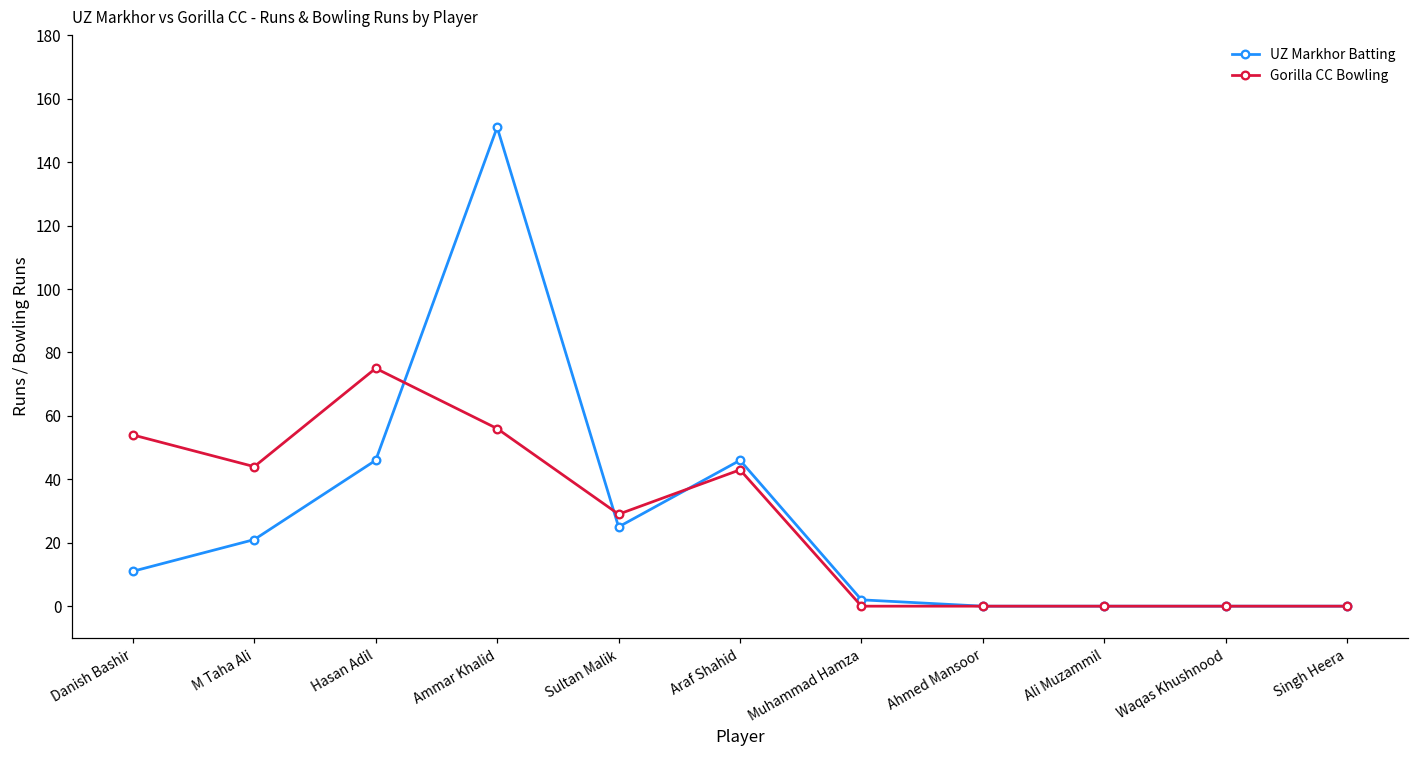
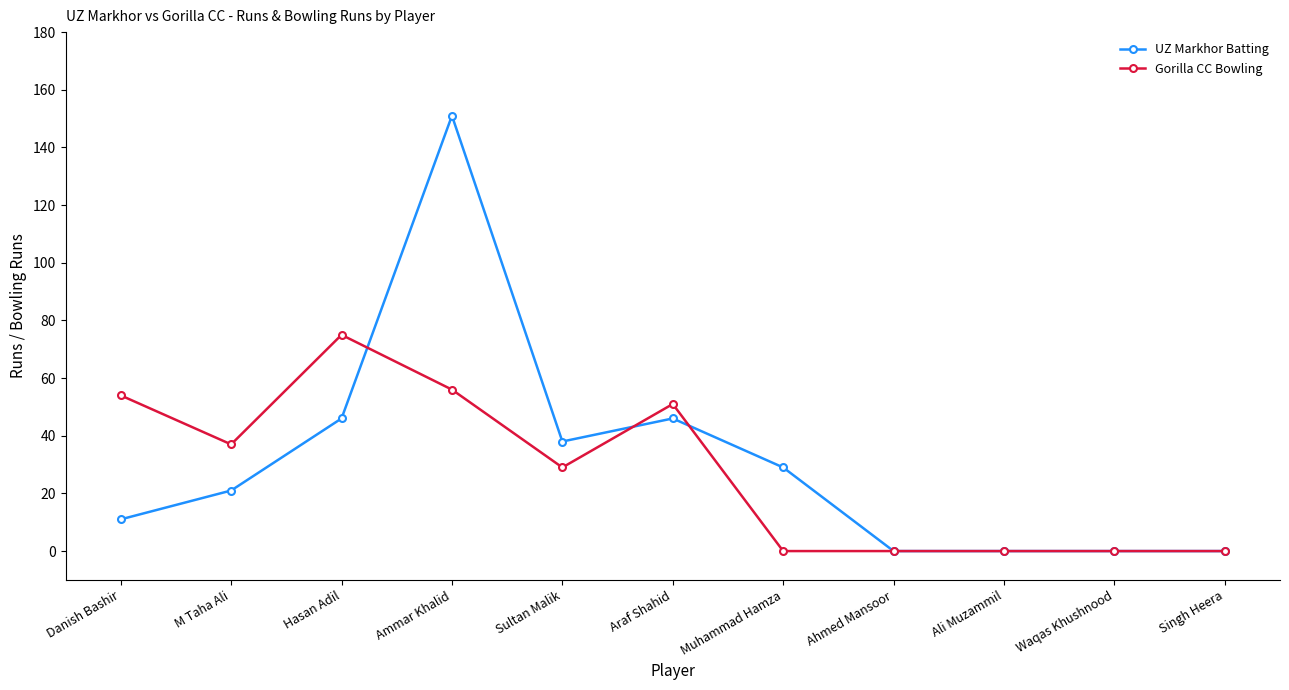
  {
    "UZ Markhor Batting": {
      "Danish Bashir": 11,
      "M Taha Ali": 21,
      "Hasan Adil": 46,
      "Ammar Khalid": 151,
-     "Sultan Malik": 25,
+     "Sultan Malik": 38,
      "Araf Shahid": 46,
-     "Muhammad Hamza": 2
+     "Muhammad Hamza": 29
    },
    "Gorilla CC Bowling": {
      "Danish Bashir": 54,
-     "M Taha Ali": 44,
+     "M Taha Ali": 37,
      "Hasan Adil": 75,
      "Ammar Khalid": 56,
      "Sultan Malik": 29,
-     "Araf Shahid": 43,
+     "Araf Shahid": 51,
      "Muhammad Hamza": 0
    }
  }
